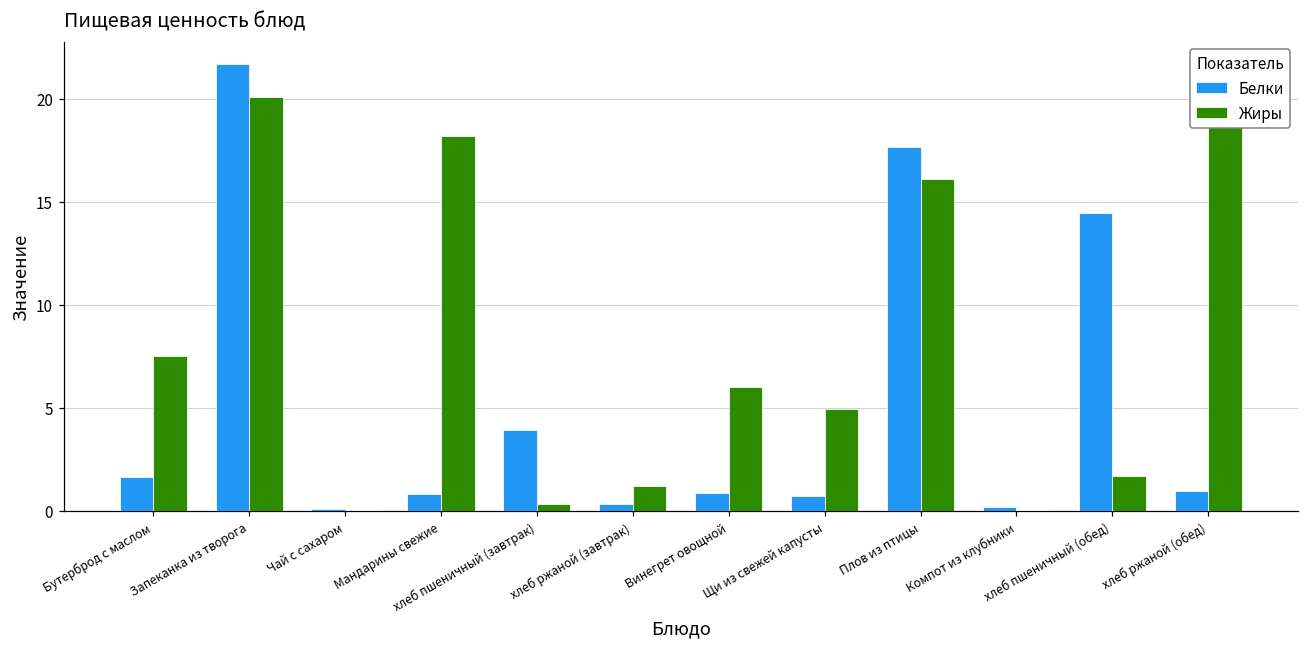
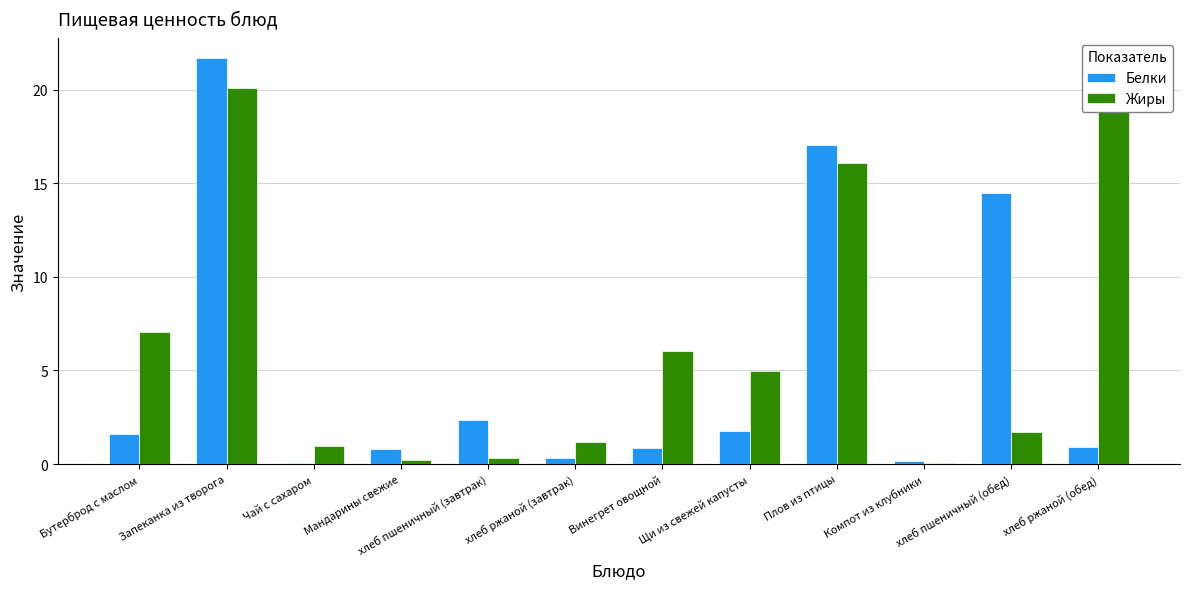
  {
    "Белки": {
      "Бутерброд с маслом": 1.6,
      "Запеканка из творога": 21.7,
      "Мандарины свежие": 0.8,
-     "хлеб пшеничный (завтрак)": 3.9,
+     "хлеб пшеничный (завтрак)": 2.4,
      "хлеб ржаной (завтрак)": 0.3,
      "Винегрет овощной": 0.8,
-     "Щи из свежей капусты": 0.7,
-     "Плов из птицы": 17.7,
+     "Щи из свежей капусты": 1.8,
+     "Плов из птицы": 17.1,
      "Компот из клубники": 0.2,
      "хлеб пшеничный (обед)": 14.5,
      "хлеб ржаной (обед)": 0.9
    },
    "Жиры": {
-     "Бутерброд с маслом": 7.5,
+     "Бутерброд с маслом": 7.1,
      "Запеканка из творога": 20.1,
-     "Чай с сахаром": 0.0,
-     "Мандарины свежие": 18.2,
+     "Чай с сахаром": 1.0,
+     "Мандарины свежие": 0.2,
      "хлеб пшеничный (завтрак)": 0.3,
      "хлеб ржаной (завтрак)": 1.2,
      "Винегрет овощной": 6.0,
      "Щи из свежей капусты": 5.0,
      "Плов из птицы": 16.1,
      "хлеб пшеничный (обед)": 1.7
    }
  }
